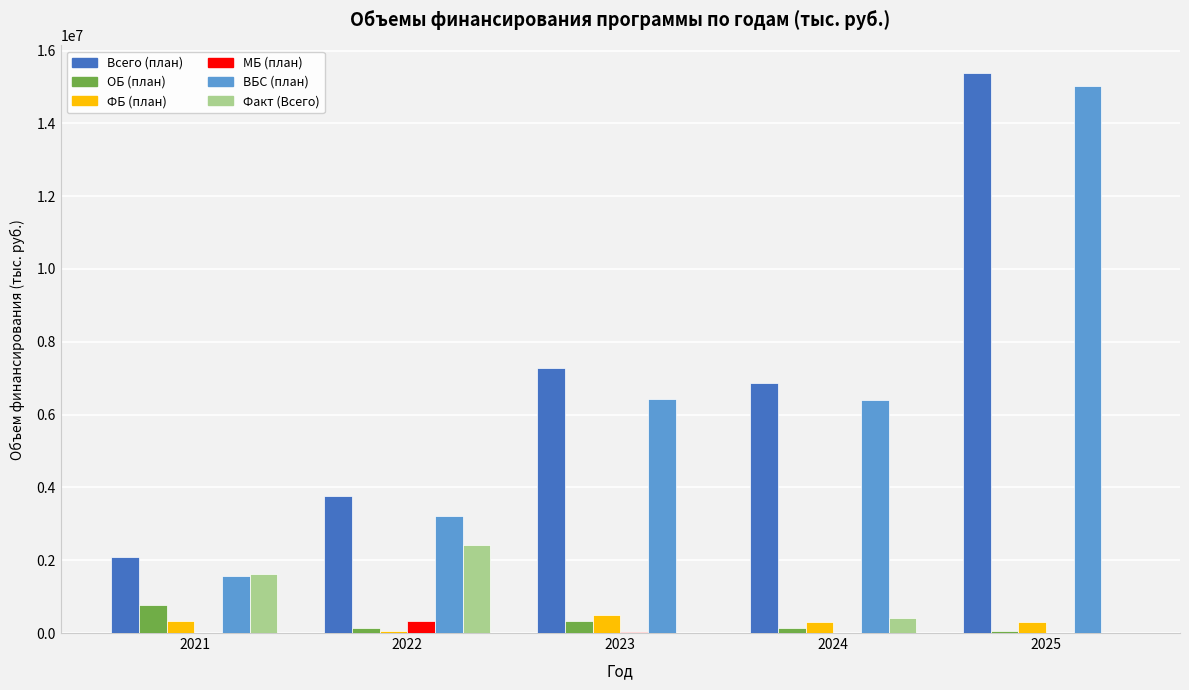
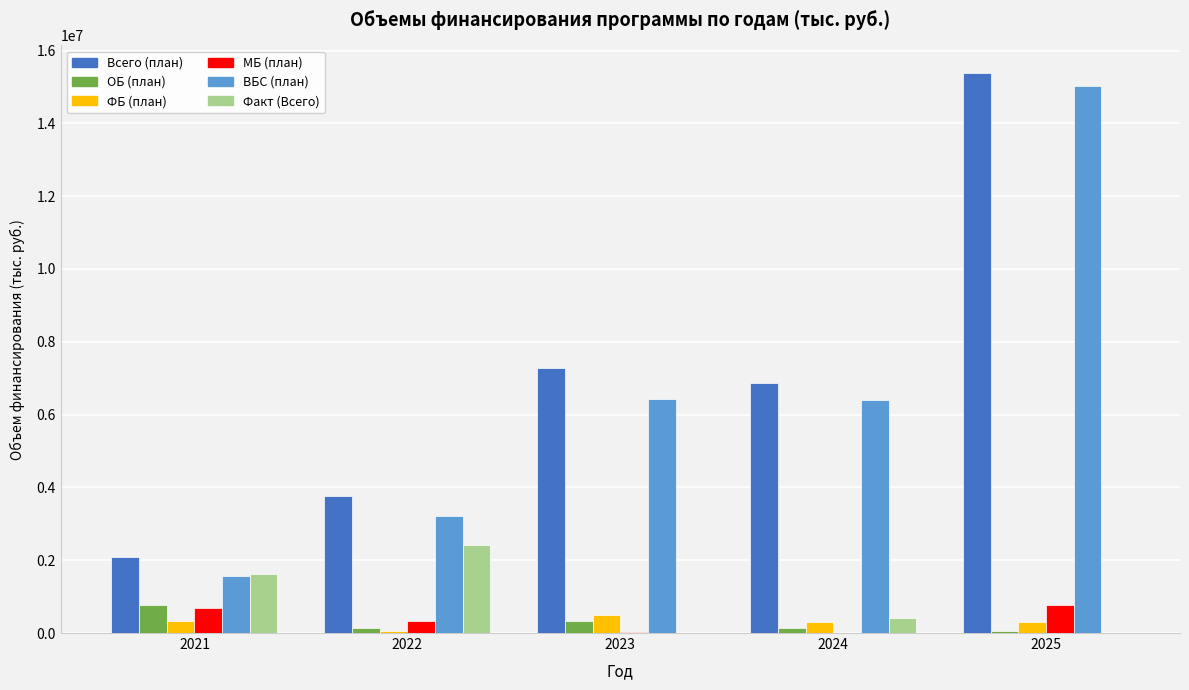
  {
    "ОБ (план)": {
      "2021": 800000,
      "2022": 100000,
      "2023": 300000,
      "2024": 100000
    },
    "ФБ (план)": {
      "2021": 300000,
      "2023": 500000,
      "2024": 300000,
      "2025": 300000
    },
    "МБ (план)": {
-     "2021": 0,
+     "2021": 700000,
      "2022": 300000,
-     "2025": 0
+     "2025": 800000
    },
    "Факт (Всего)": {
      "2021": 1600000,
      "2022": 2400000,
      "2023": 0,
      "2024": 400000,
      "2025": 0
    }
  }
